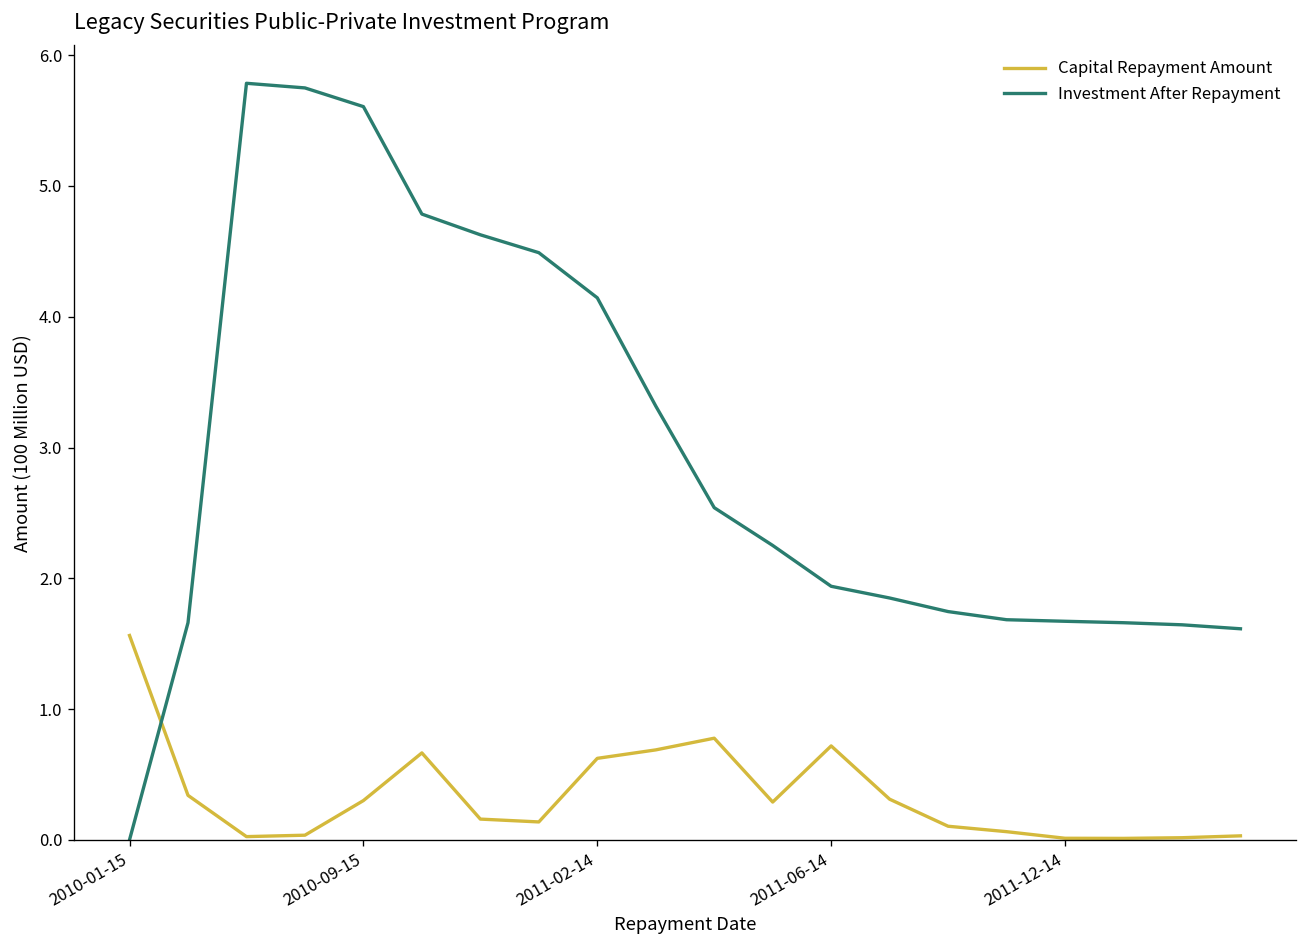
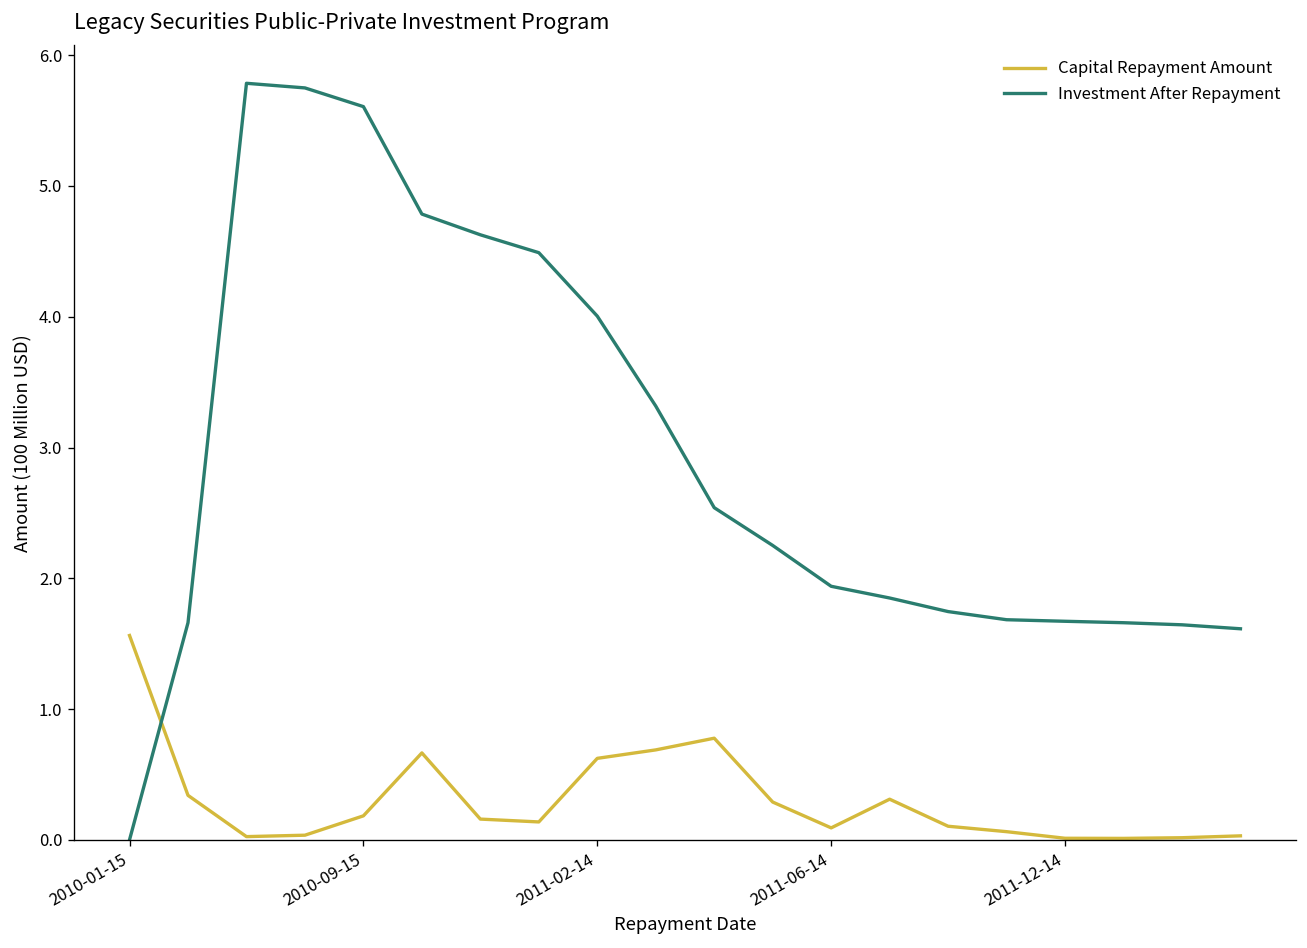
  {
    "Capital Repayment Amount": {
      "2010-01-15": 1.56,
-     "2010-09-15": 0.30,
+     "2010-09-15": 0.18,
      "2011-02-14": 0.62,
-     "2011-06-14": 0.72,
+     "2011-06-14": 0.09,
      "2011-12-14": 0.01
    },
    "Investment After Repayment": {
      "2010-01-15": 0.00,
      "2010-09-15": 5.61,
-     "2011-02-14": 4.14,
+     "2011-02-14": 4.00,
      "2011-06-14": 1.94,
      "2011-12-14": 1.67
    }
  }
